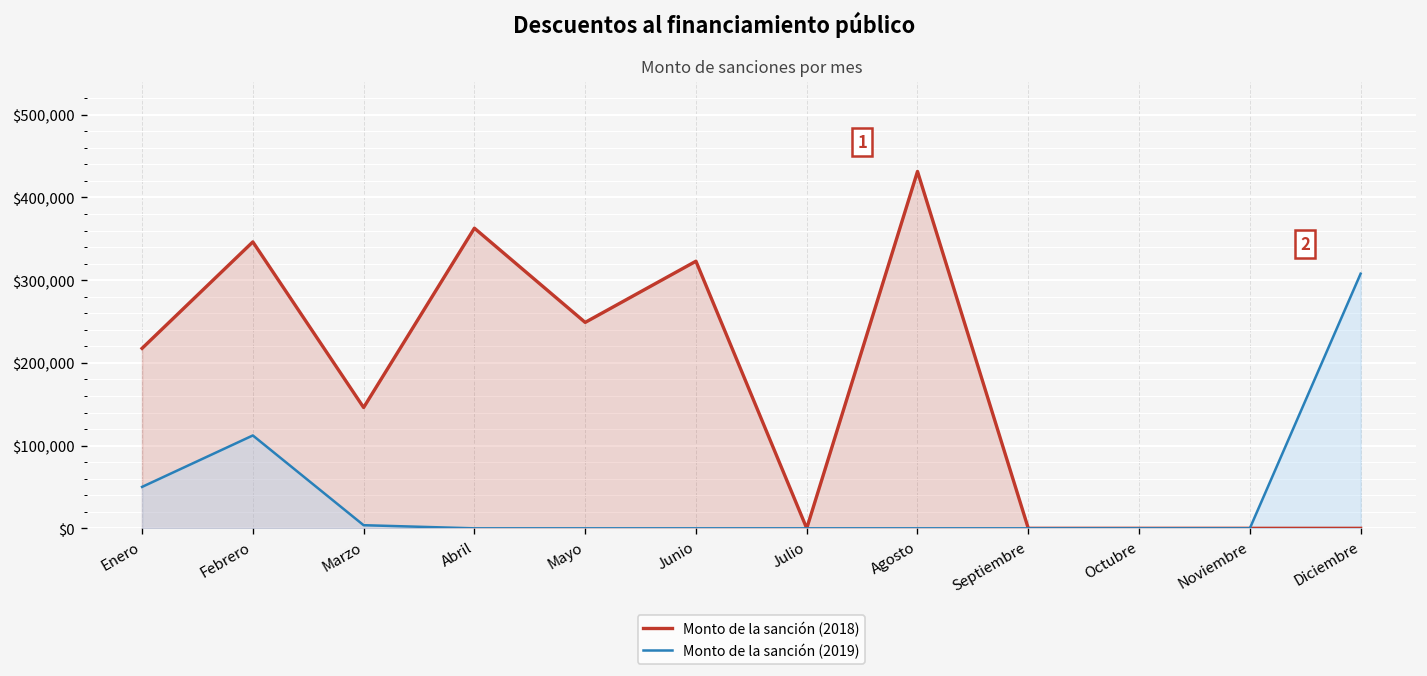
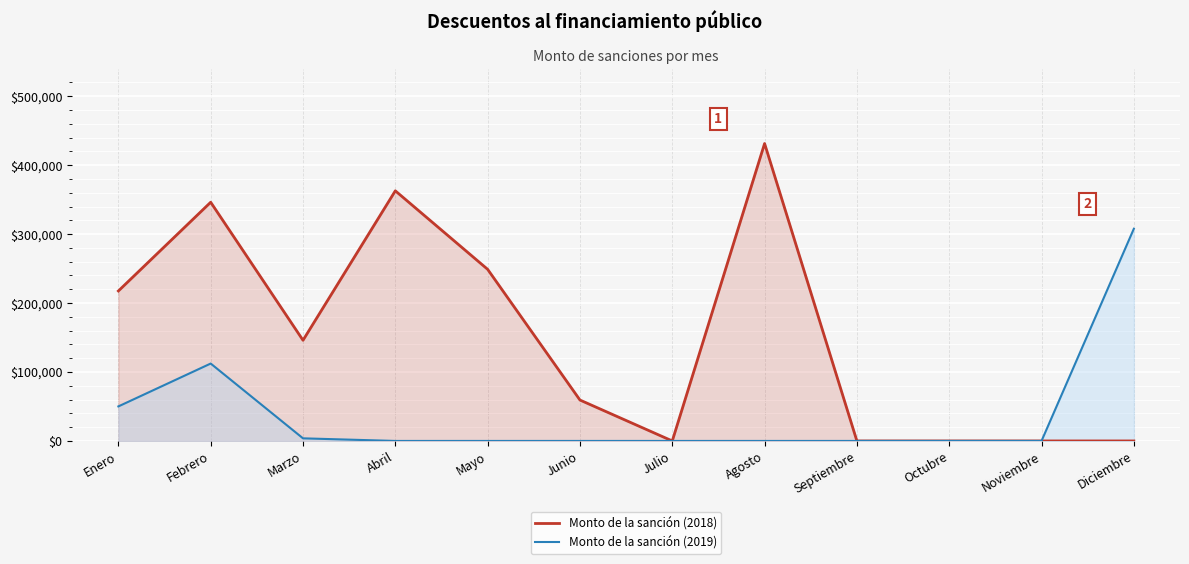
  {
    "Monto de la sanción (2018)": {
      "Enero": "$220,000",
      "Febrero": "$350,000",
      "Marzo": "$150,000",
      "Abril": "$360,000",
      "Mayo": "$250,000",
-     "Junio": "$320,000",
+     "Junio": "$60,000",
      "Agosto": "$430,000",
      "Diciembre": "$0"
    },
    "Monto de la sanción (2019)": {
      "Enero": "$50,000",
      "Febrero": "$110,000",
      "Marzo": "$0",
      "Abril": "$0",
      "Mayo": "$0",
      "Junio": "$0",
      "Agosto": "$0",
      "Diciembre": "$310,000"
    }
  }
